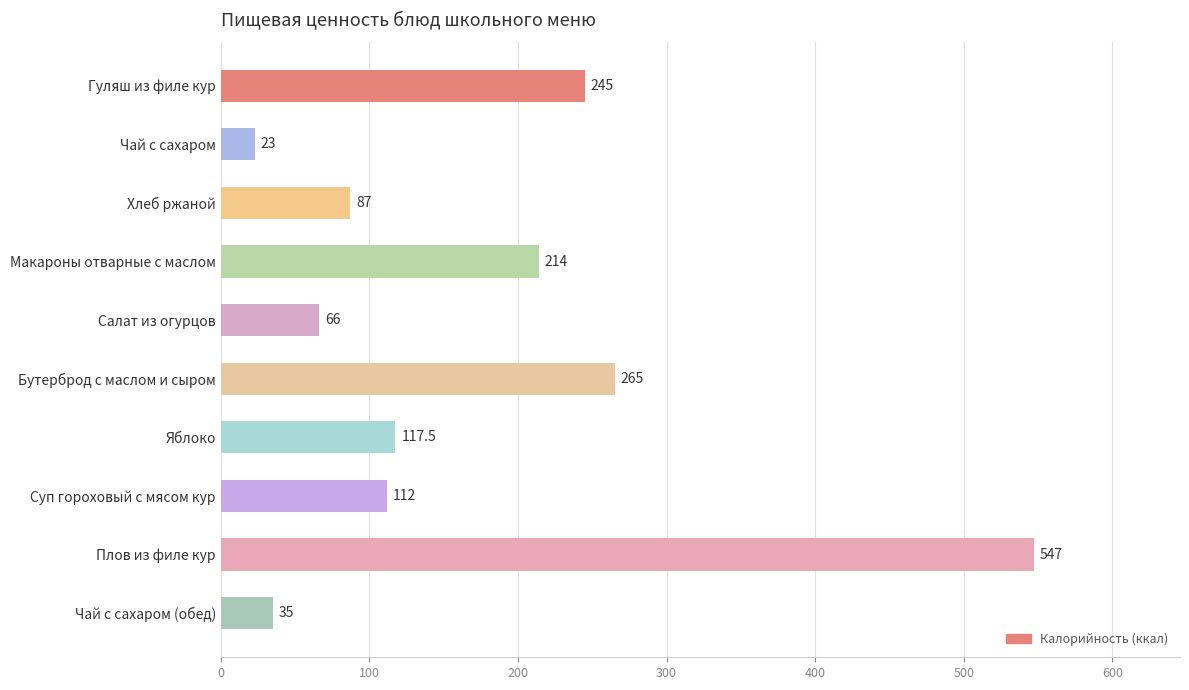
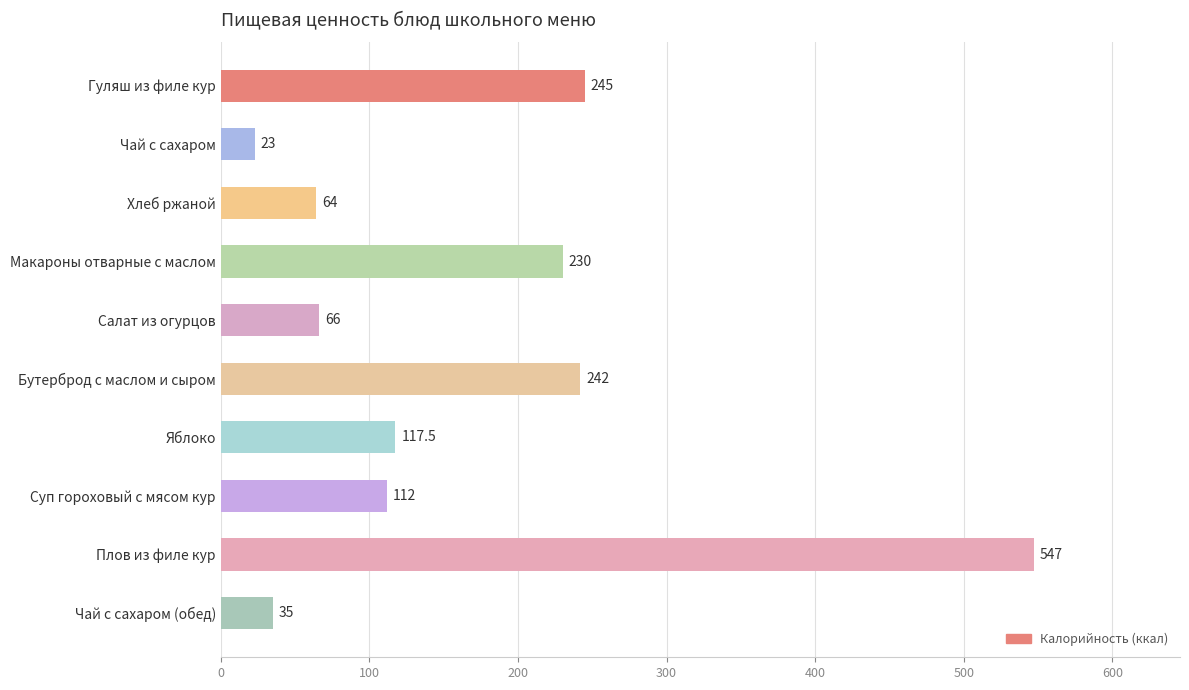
  {
    "Гуляш из филе кур": 245,
    "Чай с сахаром": 23,
-   "Хлеб ржаной": 87,
-   "Макароны отварные с маслом": 214,
+   "Хлеб ржаной": 64,
+   "Макароны отварные с маслом": 230,
    "Салат из огурцов": 66,
-   "Бутерброд с маслом и сыром": 265,
+   "Бутерброд с маслом и сыром": 242,
    "Яблоко": 117.5,
    "Суп гороховый с мясом кур": 112,
    "Плов из филе кур": 547,
    "Чай с сахаром (обед)": 35
  }
